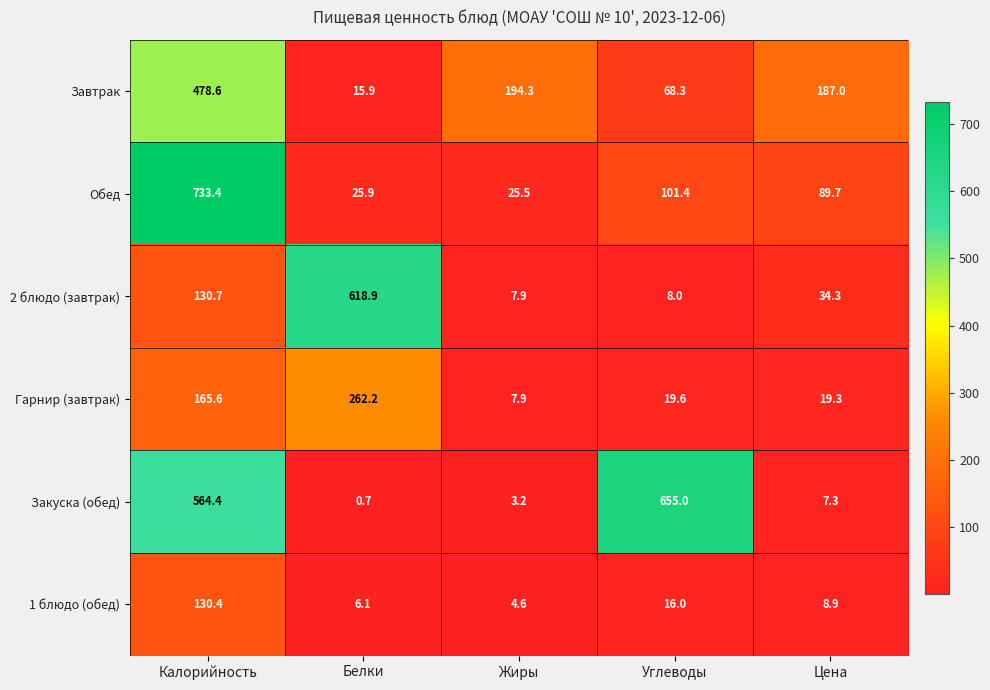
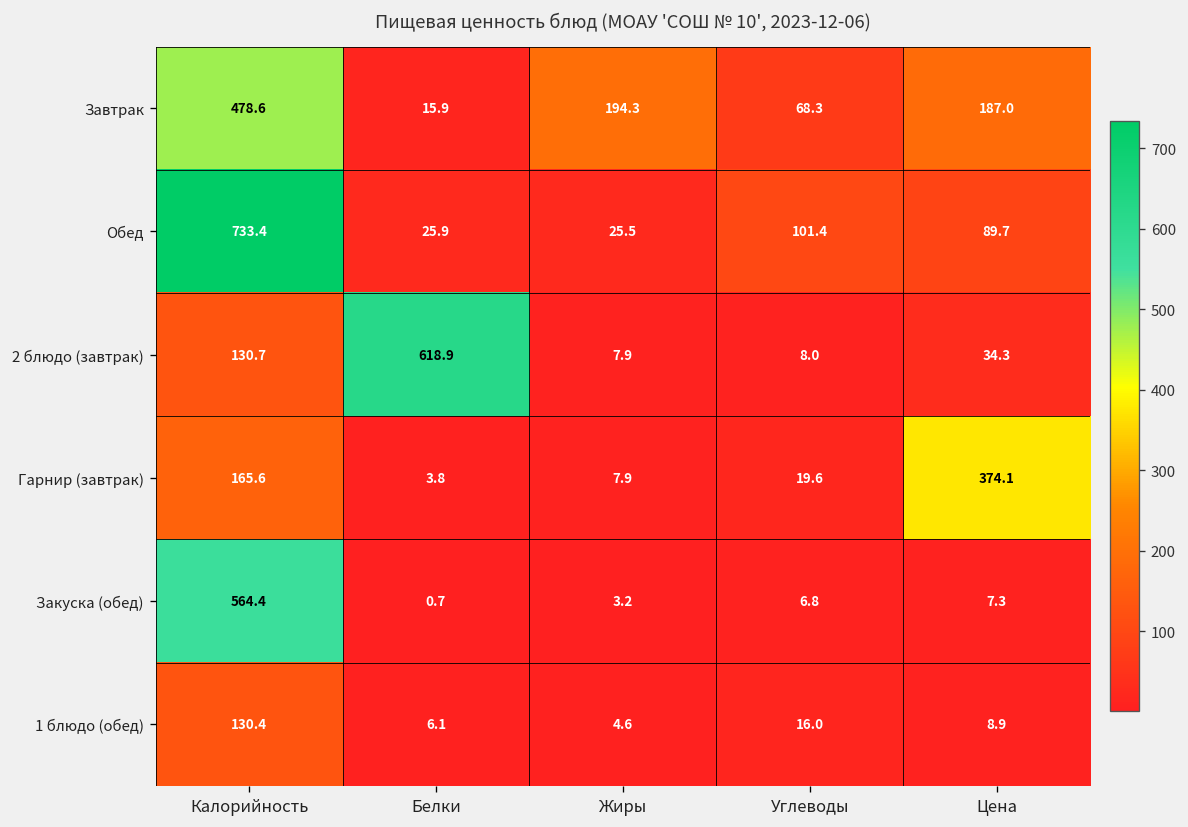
  {
    "Завтрак": {
      "Калорийность": 478.6,
      "Белки": 15.9,
      "Жиры": 194.3,
      "Углеводы": 68.3,
      "Цена": 187.0
    },
    "Обед": {
      "Калорийность": 733.4,
      "Белки": 25.9,
      "Жиры": 25.5,
      "Углеводы": 101.4,
      "Цена": 89.7
    },
    "2 блюдо (завтрак)": {
      "Калорийность": 130.7,
      "Белки": 618.9,
      "Жиры": 7.9,
      "Углеводы": 8.0,
      "Цена": 34.3
    },
    "Гарнир (завтрак)": {
      "Калорийность": 165.6,
-     "Белки": 262.2,
+     "Белки": 3.8,
      "Жиры": 7.9,
      "Углеводы": 19.6,
-     "Цена": 19.3
+     "Цена": 374.1
    },
    "Закуска (обед)": {
      "Калорийность": 564.4,
      "Белки": 0.7,
      "Жиры": 3.2,
-     "Углеводы": 655.0,
+     "Углеводы": 6.8,
      "Цена": 7.3
    },
    "1 блюдо (обед)": {
      "Калорийность": 130.4,
      "Белки": 6.1,
      "Жиры": 4.6,
      "Углеводы": 16.0,
      "Цена": 8.9
    }
  }
